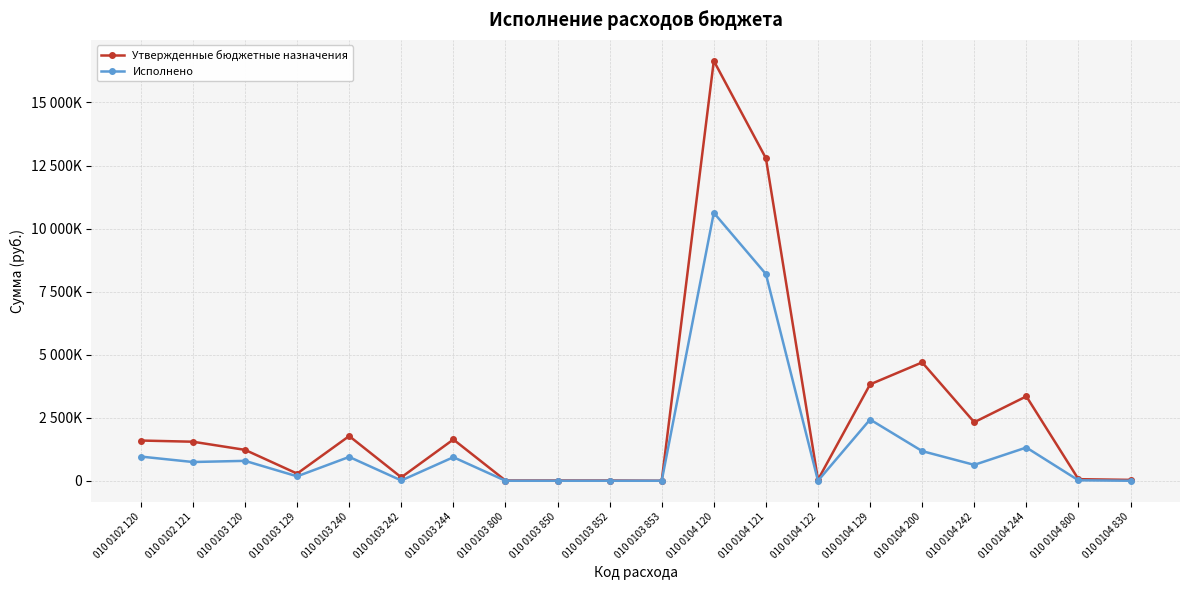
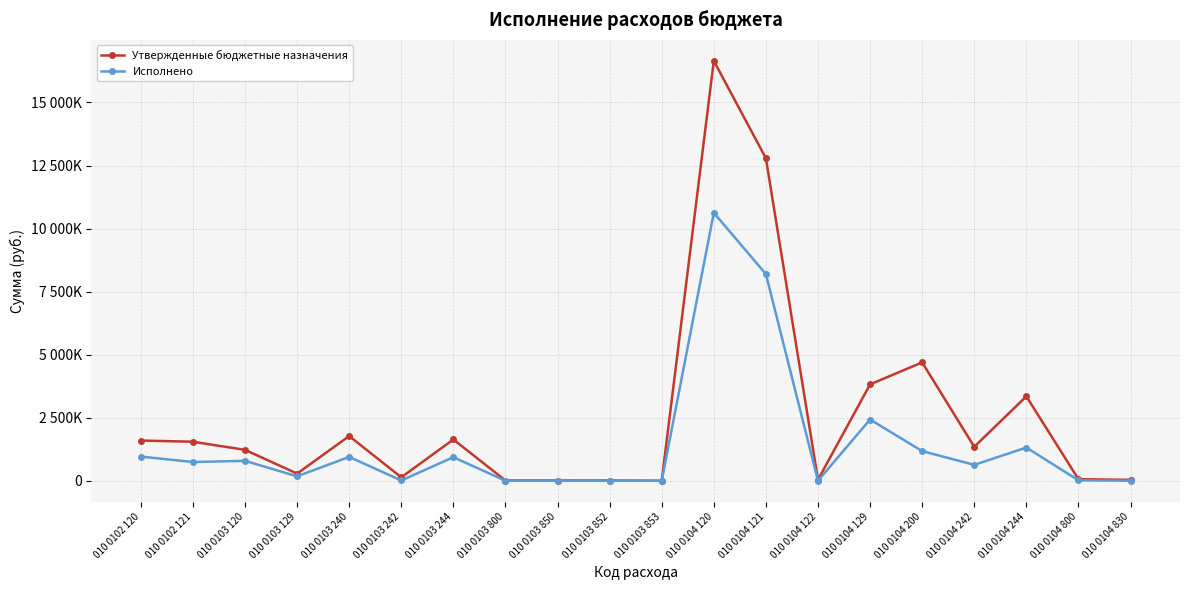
  {
    "Утвержденные бюджетные назначения": {
      "010 0102 120": 1600000,
      "010 0102 121": 1500000,
      "010 0103 120": 1200000,
      "010 0103 129": 300000,
      "010 0103 240": 1800000,
      "010 0103 242": 100000,
      "010 0103 244": 1600000,
      "010 0104 120": 16700000,
      "010 0104 121": 12800000,
      "010 0104 129": 3800000,
      "010 0104 200": 4700000,
-     "010 0104 242": 2300000,
+     "010 0104 242": 1300000,
      "010 0104 244": 3300000
    },
    "Исполнено": {
      "010 0102 120": 1000000,
      "010 0102 121": 700000,
      "010 0103 120": 800000,
      "010 0103 129": 200000,
      "010 0103 240": 900000,
      "010 0103 242": 0,
      "010 0103 244": 900000,
      "010 0104 120": 10600000,
      "010 0104 121": 8200000,
      "010 0104 129": 2400000,
      "010 0104 200": 1200000,
      "010 0104 242": 600000,
      "010 0104 244": 1300000
    }
  }
